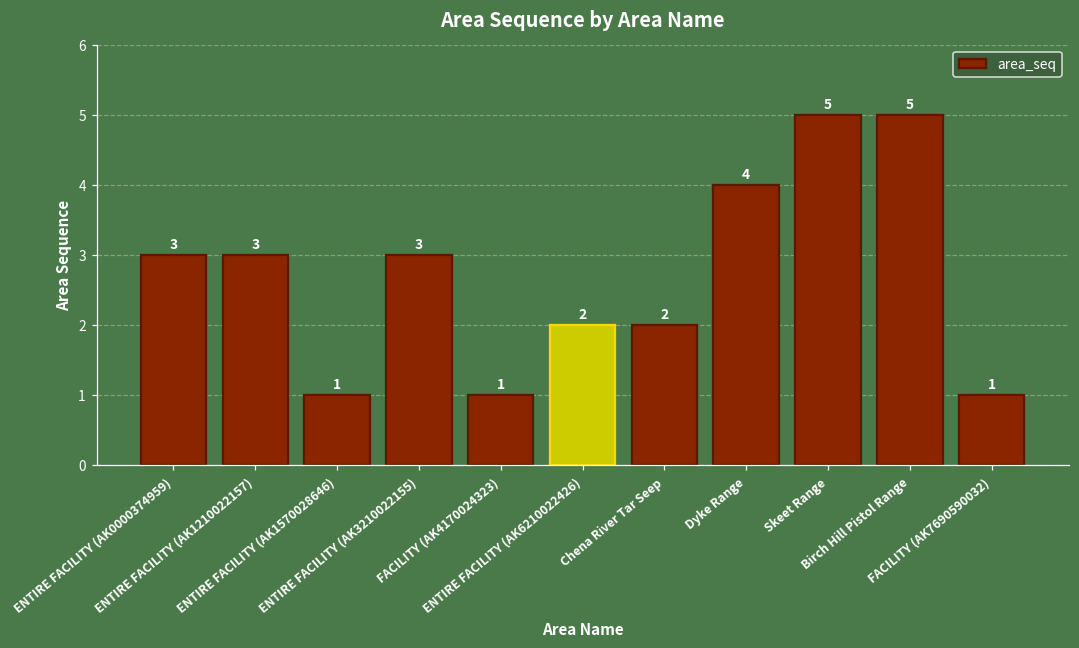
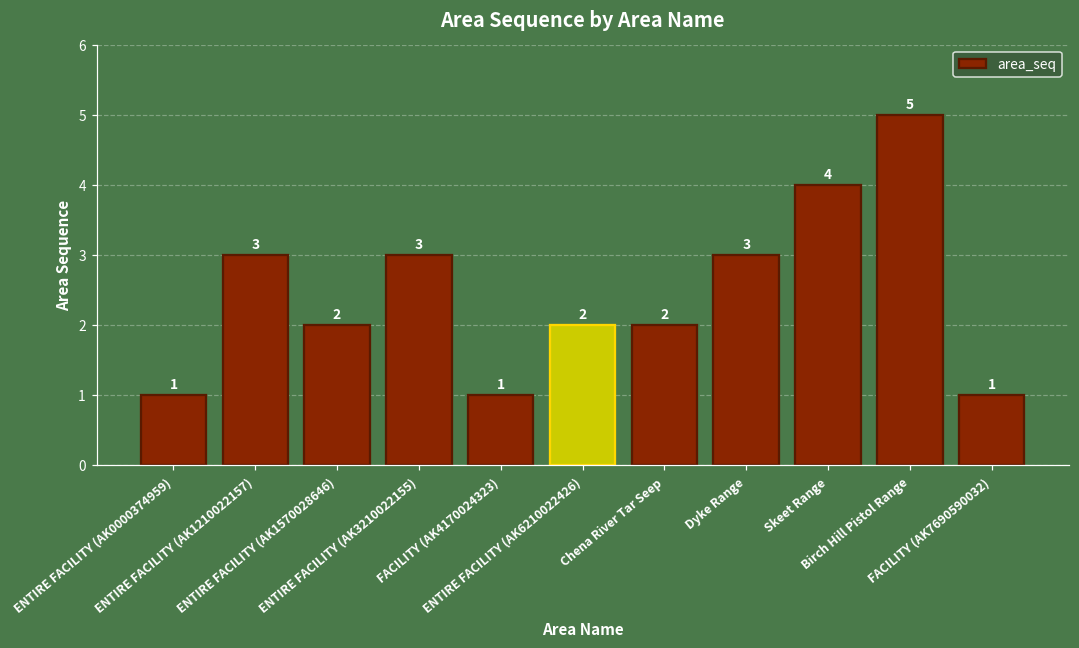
  {
-   "ENTIRE FACILITY (AK0000374959)": 3,
+   "ENTIRE FACILITY (AK0000374959)": 1,
    "ENTIRE FACILITY (AK1210022157)": 3,
-   "ENTIRE FACILITY (AK1570028646)": 1,
+   "ENTIRE FACILITY (AK1570028646)": 2,
    "ENTIRE FACILITY (AK3210022155)": 3,
    "FACILITY (AK4170024323)": 1,
    "ENTIRE FACILITY (AK6210022426)": 2,
    "Chena River Tar Seep": 2,
-   "Dyke Range": 4,
-   "Skeet Range": 5,
+   "Dyke Range": 3,
+   "Skeet Range": 4,
    "Birch Hill Pistol Range": 5,
    "FACILITY (AK7690590032)": 1
  }
